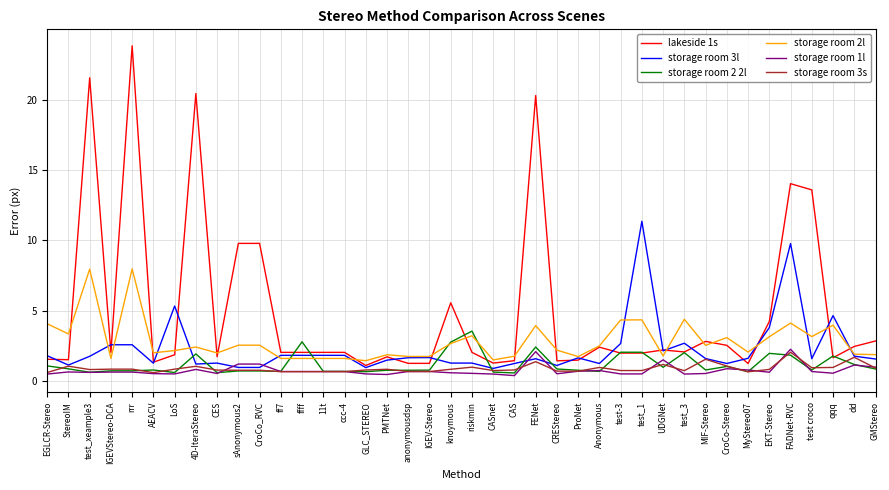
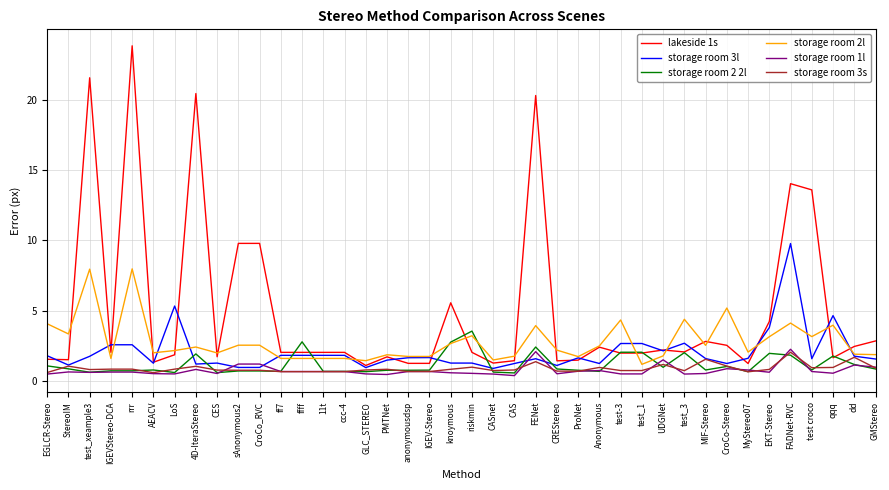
  {
    "lakeside 1s": {
      "EGLCR-Stereo": 1.6,
      "StereoIM": 1.5,
      "test_xeample3": 21.6,
      "IGEVStereo-DCA": 2.1,
      "rrr": 23.8,
      "LoS": 1.9,
      "4D-IteraStereo": 20.4,
      "CES": 1.7,
      "sAnonymous2": 9.8,
      "CroCo_RVC": 9.8,
      "ff7": 2.1,
      "ffff": 2.1,
      "11t": 2.1,
      "ccc-4": 2.1,
      "anonymousdsp": 1.3,
      "IGEV-Stereo": 1.3,
      "knoymous": 5.6,
      "riskmin": 2.1,
      "CASnet": 1.3,
      "CAS": 1.5,
      "FENet": 20.3,
      "CREStereo": 1.5,
      "MIF-Stereo": 2.8,
      "CroCo-Stereo": 2.6,
      "MyStereo07": 1.3,
      "EKT-Stereo": 4.2,
      "FADNet-RVC": 14.0,
      "test croco": 13.6,
      "dd": 2.5,
      "GMStereo": 2.9
    },
    "storage room 3l": {
      "EGLCR-Stereo": 1.8,
      "test_xeample3": 1.8,
      "IGEVStereo-DCA": 2.6,
      "rrr": 2.6,
      "LoS": 5.3,
      "CES": 1.3,
      "sAnonymous2": 1.0,
      "CroCo_RVC": 1.0,
      "ff7": 1.8,
      "ffff": 1.8,
      "11t": 1.8,
      "ccc-4": 1.8,
      "PMTNet": 1.5,
      "knoymous": 1.3,
      "riskmin": 1.3,
      "CAS": 1.3,
      "FENet": 1.6,
      "CREStereo": 1.1,
      "Anonymous": 1.3,
      "test-3": 2.7,
-     "test_1": 11.4,
+     "test_1": 2.7,
      "test_3": 2.7,
      "MyStereo07": 1.6,
      "EKT-Stereo": 3.8,
      "FADNet-RVC": 9.8,
      "test croco": 1.6,
      "qqq": 4.7,
      "GMStereo": 1.6
    },
    "storage room 2 2l": {
      "EGLCR-Stereo": 1.1,
      "StereoIM": 0.9,
      "AEACV": 0.8,
      "4D-IteraStereo": 1.9,
      "ffff": 2.8,
      "riskmin": 3.6,
      "CAS": 0.6,
      "FENet": 2.4,
      "UDGNet": 1.0,
      "MIF-Stereo": 0.8,
      "EKT-Stereo": 2.0,
      "FADNet-RVC": 1.9
    },
    "storage room 2l": {
      "EGLCR-Stereo": 4.1,
      "StereoIM": 3.4,
      "test_xeample3": 8.0,
      "IGEVStereo-DCA": 1.6,
      "rrr": 8.0,
      "AEACV": 2.0,
      "LoS": 2.2,
      "4D-IteraStereo": 2.4,
      "CES": 2.0,
      "sAnonymous2": 2.6,
      "CroCo_RVC": 2.6,
      "ff7": 1.6,
      "ffff": 1.6,
      "11t": 1.6,
      "ccc-4": 1.6,
      "GLC_STEREO": 1.5,
      "riskmin": 3.2,
      "CASnet": 1.5,
      "CAS": 1.8,
      "FENet": 4.0,
      "CREStereo": 2.2,
      "test-3": 4.4,
-     "test_1": 4.4,
+     "test_1": 1.2,
      "UDGNet": 1.8,
      "test_3": 4.4,
      "MIF-Stereo": 2.6,
-     "CroCo-Stereo": 3.1,
+     "CroCo-Stereo": 5.2,
      "MyStereo07": 2.1,
      "EKT-Stereo": 3.2,
      "FADNet-RVC": 4.1,
      "test croco": 3.2,
      "qqq": 4.0,
      "GMStereo": 1.9
    },
    "storage room 1l": {
      "StereoIM": 0.7,
      "4D-IteraStereo": 0.8,
      "sAnonymous2": 1.2,
      "CroCo_RVC": 1.2,
      "PMTNet": 0.5,
      "knoymous": 0.6,
      "riskmin": 0.6,
      "CAS": 0.4,
      "FENet": 2.1,
      "CREStereo": 0.5,
      "test-3": 0.5,
      "test_1": 0.5,
      "UDGNet": 1.5,
      "test_3": 0.5,
      "MIF-Stereo": 0.6,
      "EKT-Stereo": 0.6,
      "FADNet-RVC": 2.3,
      "qqq": 0.6
    },
    "storage room 3s": {
      "test_xeample3": 0.8,
      "LoS": 0.9,
      "CES": 0.8,
      "knoymous": 0.9,
      "riskmin": 1.0,
      "CAS": 0.8,
      "FENet": 1.4,
      "Anonymous": 1.0,
      "test-3": 0.8,
      "test_1": 0.8,
      "UDGNet": 1.2,
      "test_3": 0.8,
      "EKT-Stereo": 0.8,
      "FADNet-RVC": 2.1,
      "qqq": 1.0
    }
  }
